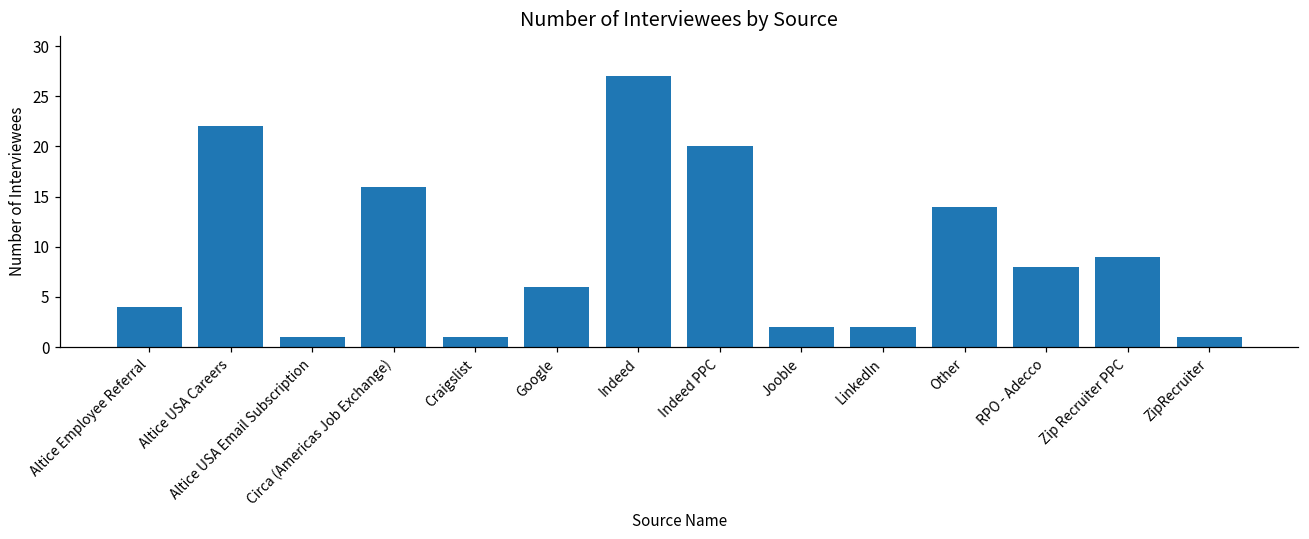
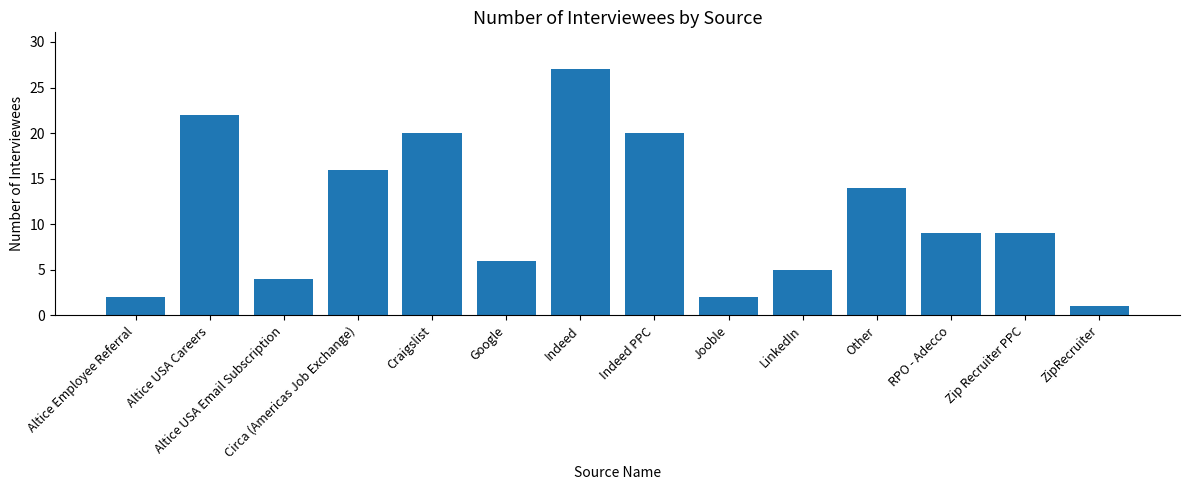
  {
-   "Altice Employee Referral": 4,
+   "Altice Employee Referral": 2,
    "Altice USA Careers": 22,
-   "Altice USA Email Subscription": 1,
+   "Altice USA Email Subscription": 4,
    "Circa (Americas Job Exchange)": 16,
-   "Craigslist": 1,
+   "Craigslist": 20,
    "Google": 6,
    "Indeed": 27,
    "Indeed PPC": 20,
    "Jooble": 2,
-   "LinkedIn": 2,
+   "LinkedIn": 5,
    "Other": 14,
-   "RPO - Adecco": 8,
+   "RPO - Adecco": 9,
    "Zip Recruiter PPC": 9,
    "ZipRecruiter": 1
  }
